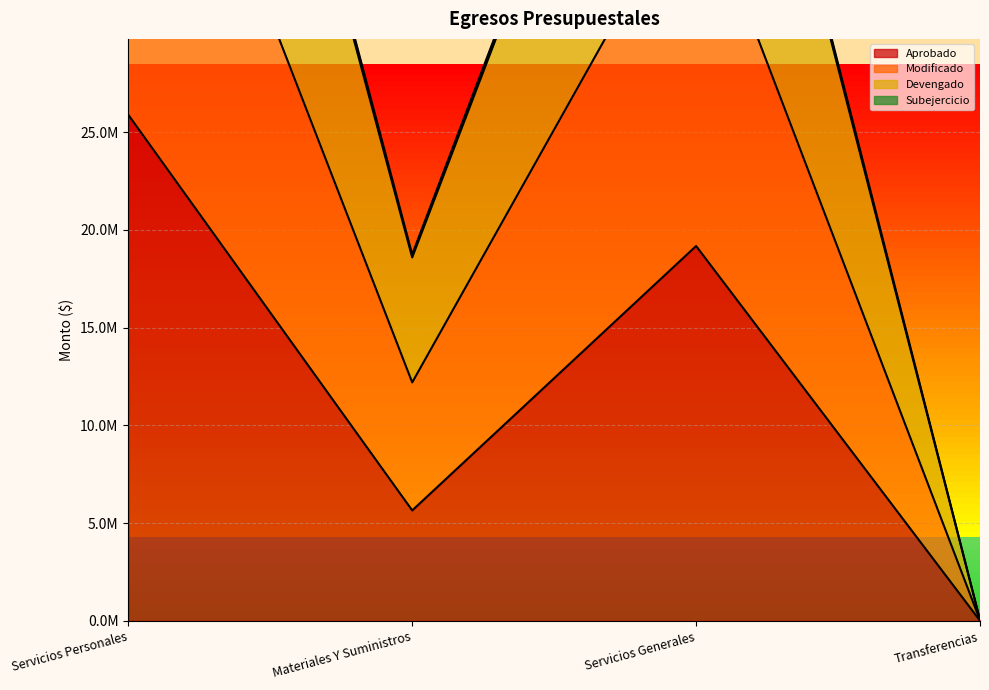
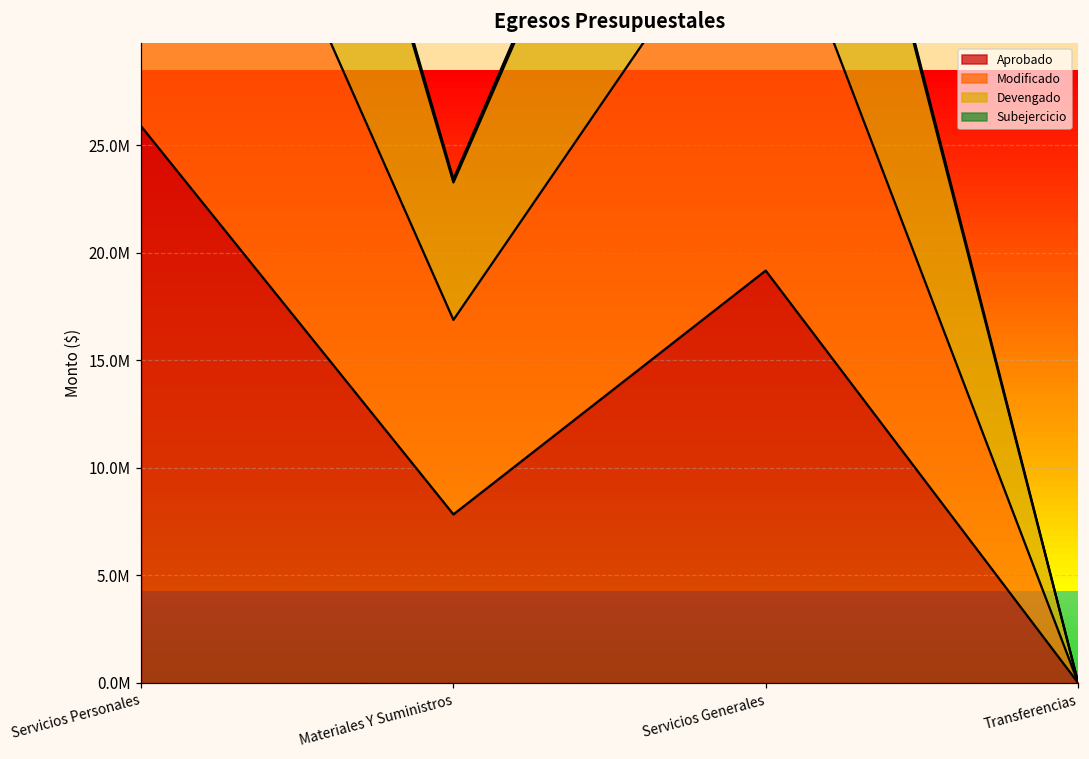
  {
    "Aprobado": {
      "Servicios Personales": 25900000,
-     "Materiales Y Suministros": 5600000,
+     "Materiales Y Suministros": 7800000,
      "Servicios Generales": 19200000
    },
    "Modificado": {
-     "Materiales Y Suministros": 6500000
+     "Materiales Y Suministros": 9000000
    },
    "Devengado": {
      "Materiales Y Suministros": 6400000
    },
    "Subejercicio": {
      "Materiales Y Suministros": 200000
    }
  }
